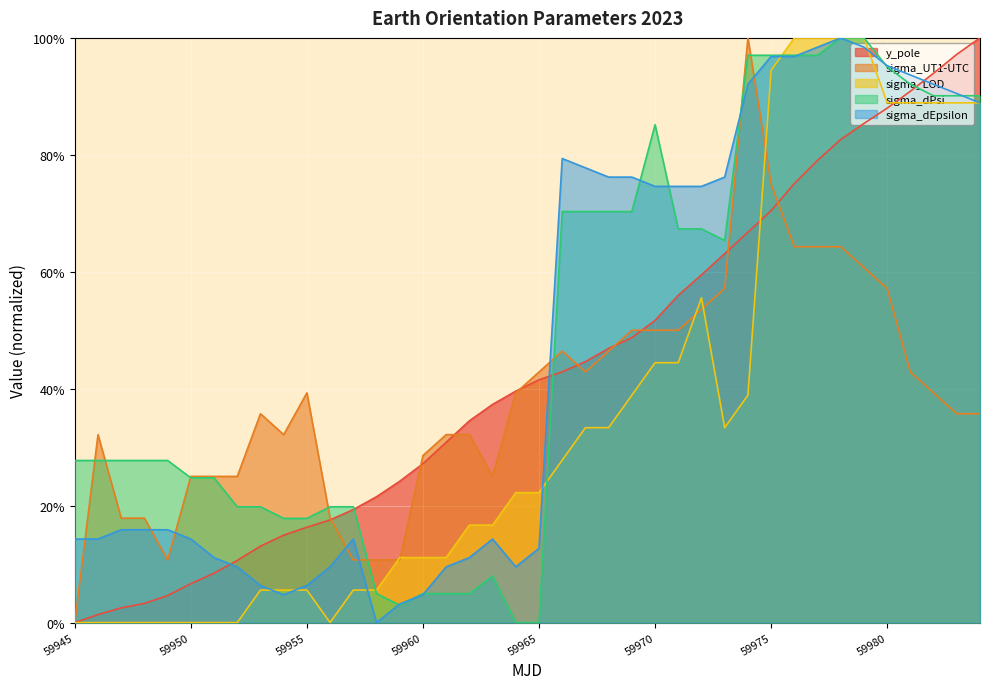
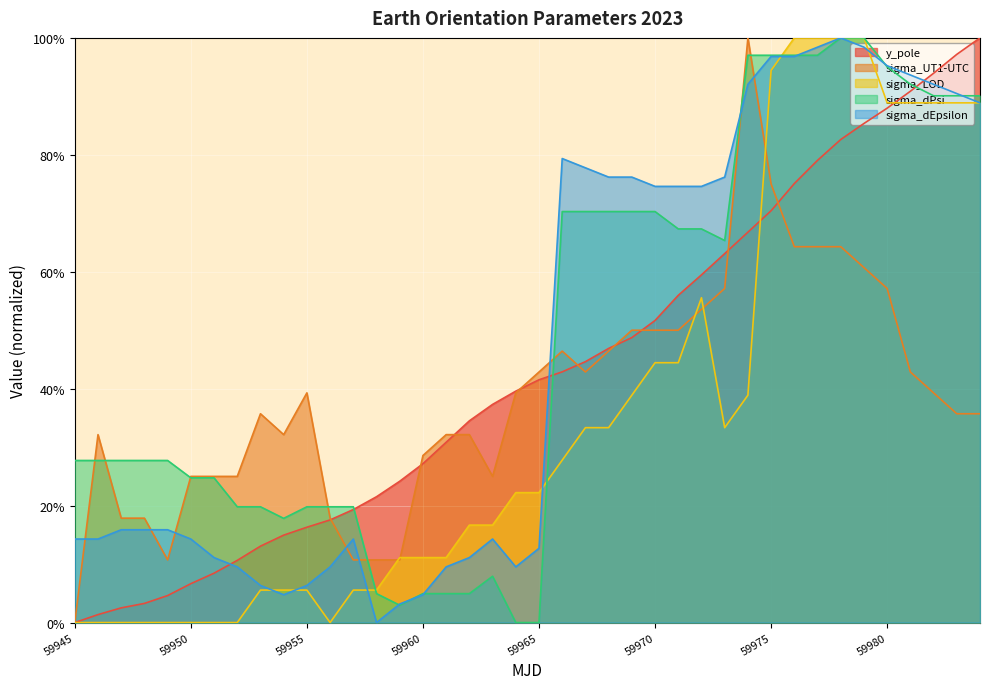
  {
    "sigma_LOD": {
      "59950": "0%",
      "59955": "6%",
      "59960": "11%",
      "59965": "22%",
      "59970": "44%",
      "59975": "94%"
    },
    "sigma_dPsi": {
      "59945": "28%",
-     "59955": "18%",
+     "59955": "20%",
      "59965": "0%",
-     "59970": "85%"
+     "59970": "70%"
    },
    "sigma_dEpsilon": {
      "59945": "14%",
      "59950": "14%",
      "59955": "6%",
      "59965": "13%",
      "59970": "75%"
    }
  }
